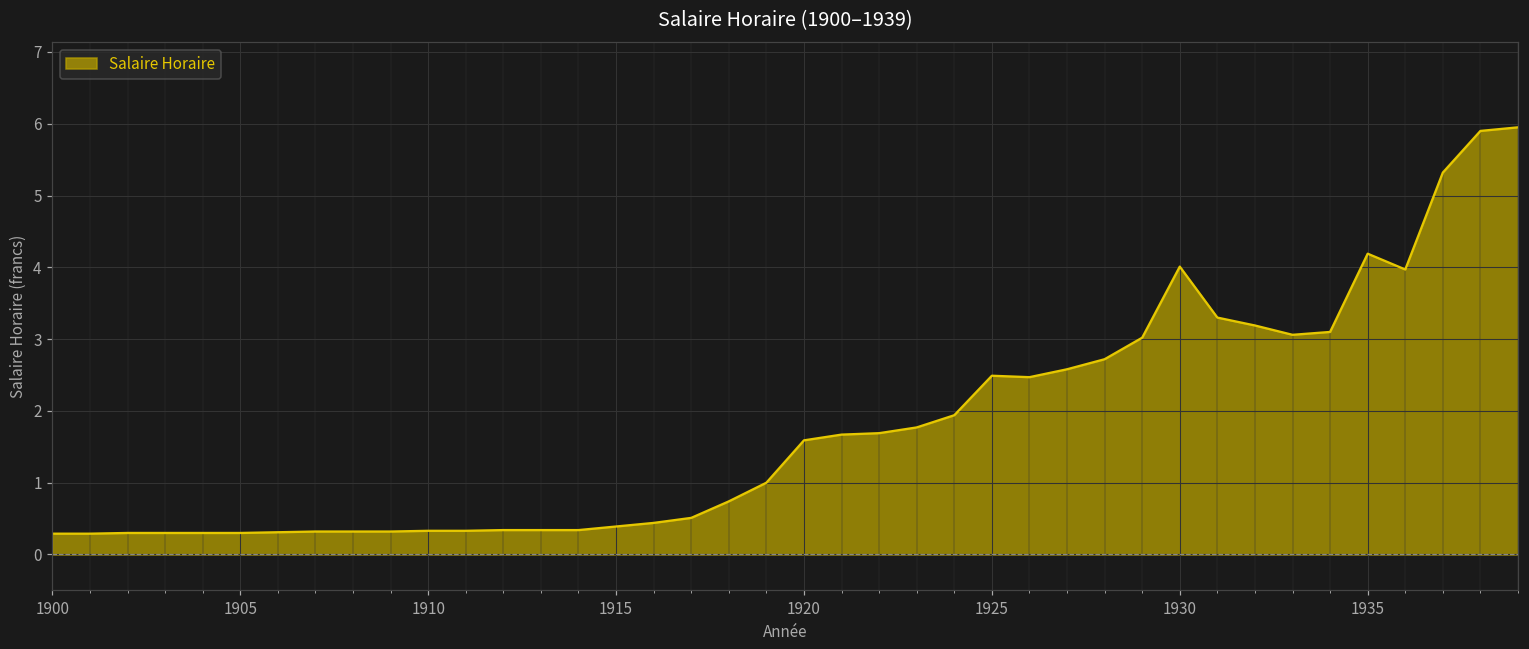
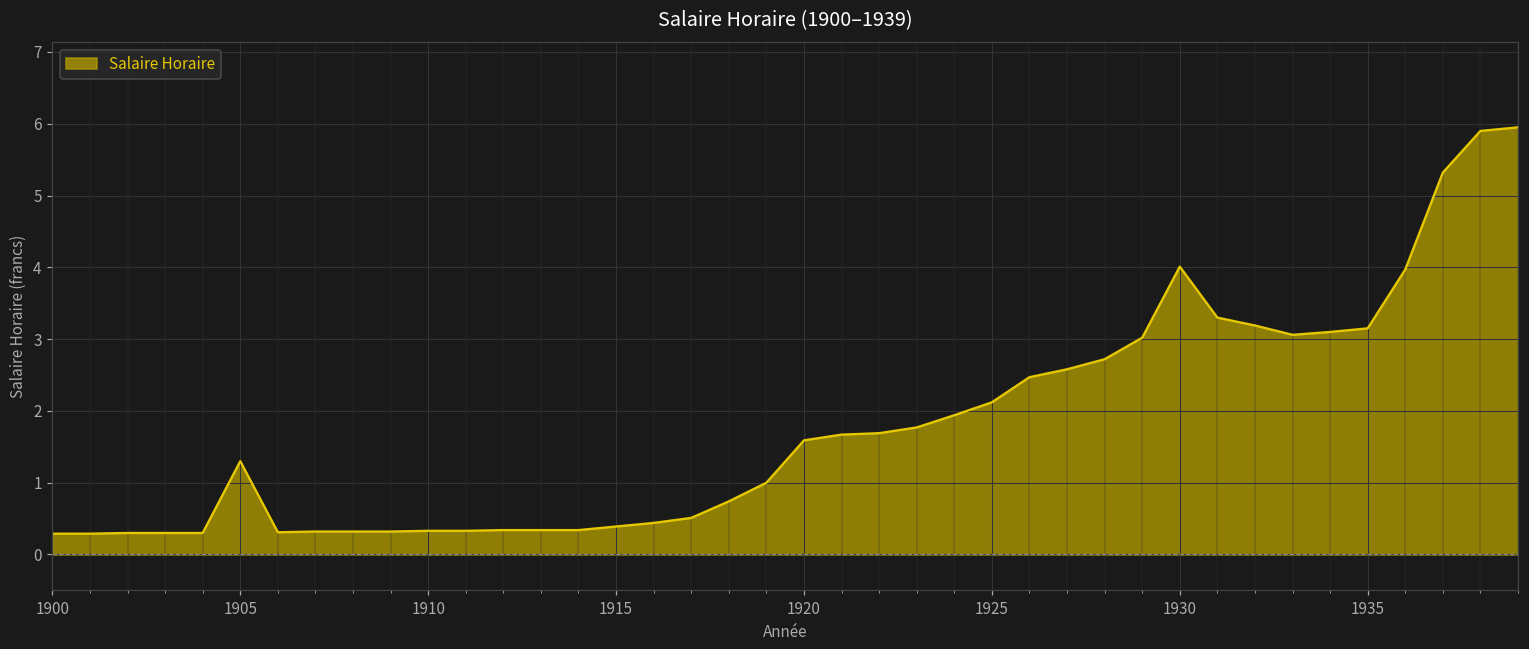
  {
    "1900": 0.3,
-   "1905": 0.3,
+   "1905": 1.3,
    "1910": 0.3,
    "1915": 0.4,
    "1920": 1.6,
-   "1925": 2.5,
+   "1925": 2.1,
    "1930": 4.0,
-   "1935": 4.2
+   "1935": 3.2
  }
